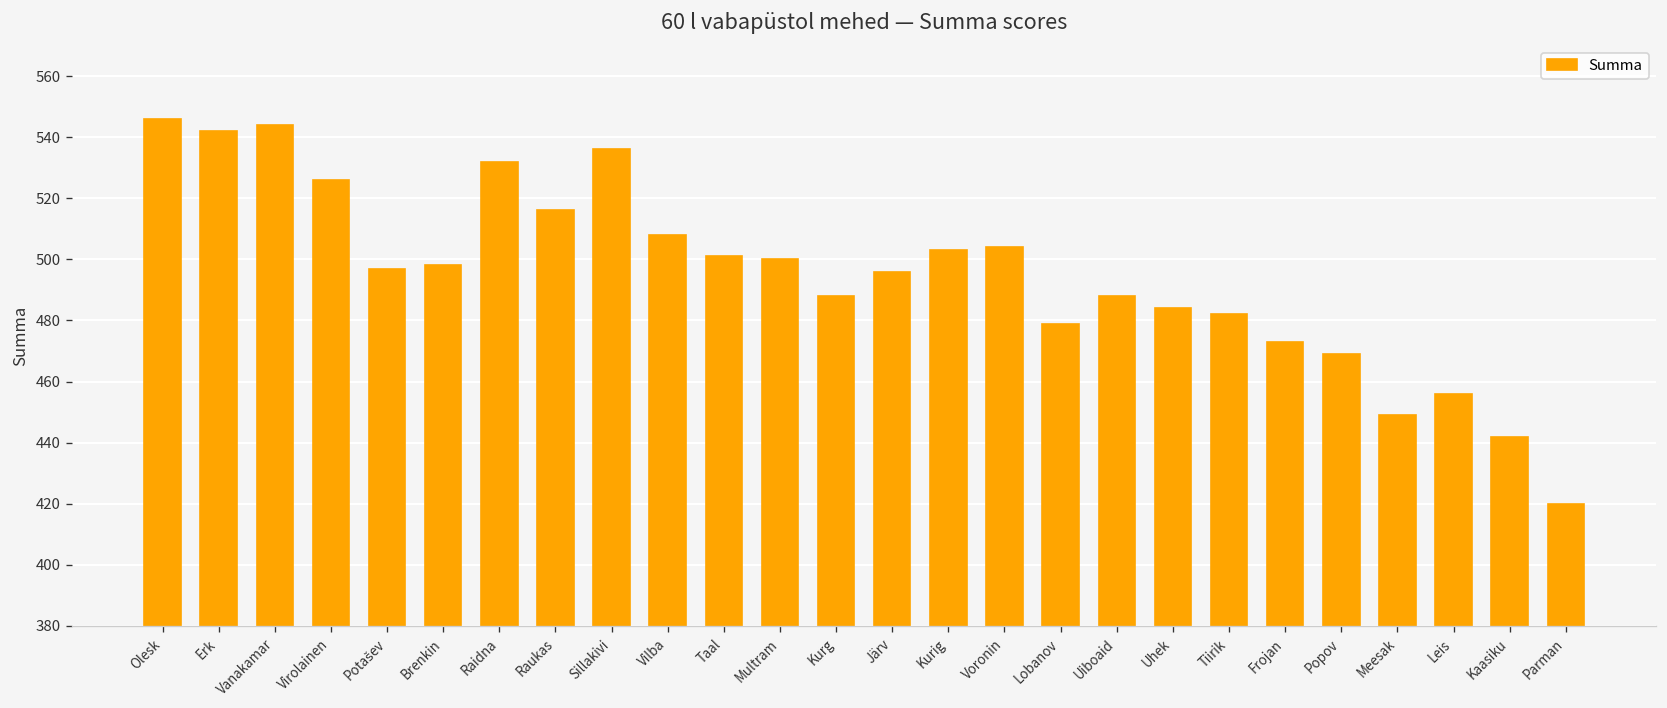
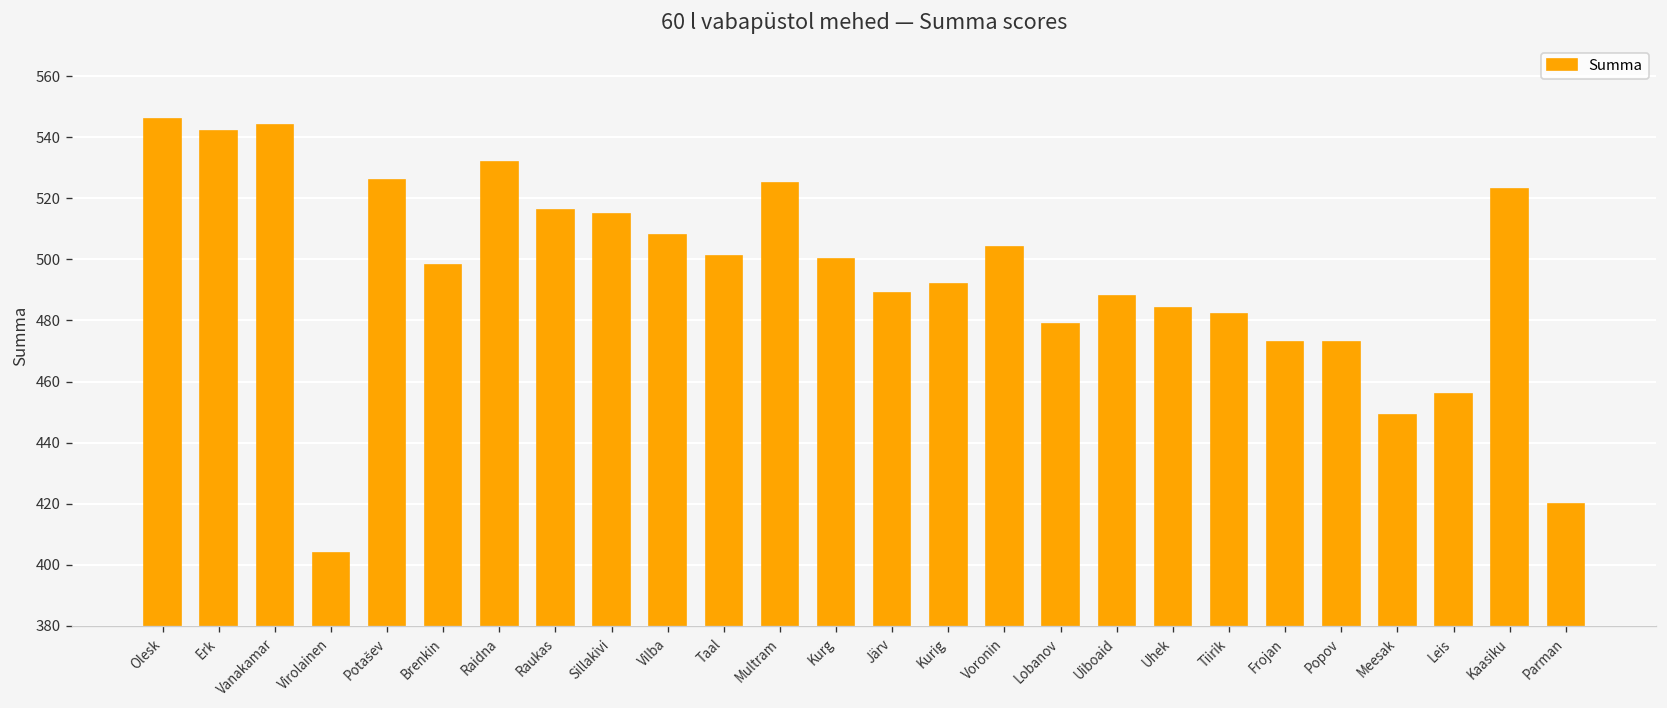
  {
    "Olesk": 546,
    "Erk": 542,
    "Vanakamar": 544,
-   "Virolainen": 526,
-   "Potašev": 497,
+   "Virolainen": 404,
+   "Potašev": 526,
    "Brenkin": 498,
    "Raidna": 532,
    "Raukas": 516,
-   "Sillakivi": 536,
+   "Sillakivi": 515,
    "Vilba": 508,
    "Taal": 501,
-   "Multram": 500,
-   "Kurg": 488,
-   "Järv": 496,
-   "Kurig": 503,
+   "Multram": 525,
+   "Kurg": 500,
+   "Järv": 489,
+   "Kurig": 492,
    "Voronin": 504,
    "Lobanov": 479,
    "Uiboaid": 488,
    "Uhek": 484,
    "Tiirik": 482,
    "Frojan": 473,
-   "Popov": 469,
+   "Popov": 473,
    "Meesak": 449,
    "Leis": 456,
-   "Kaasiku": 442,
+   "Kaasiku": 523,
    "Parman": 420
  }
